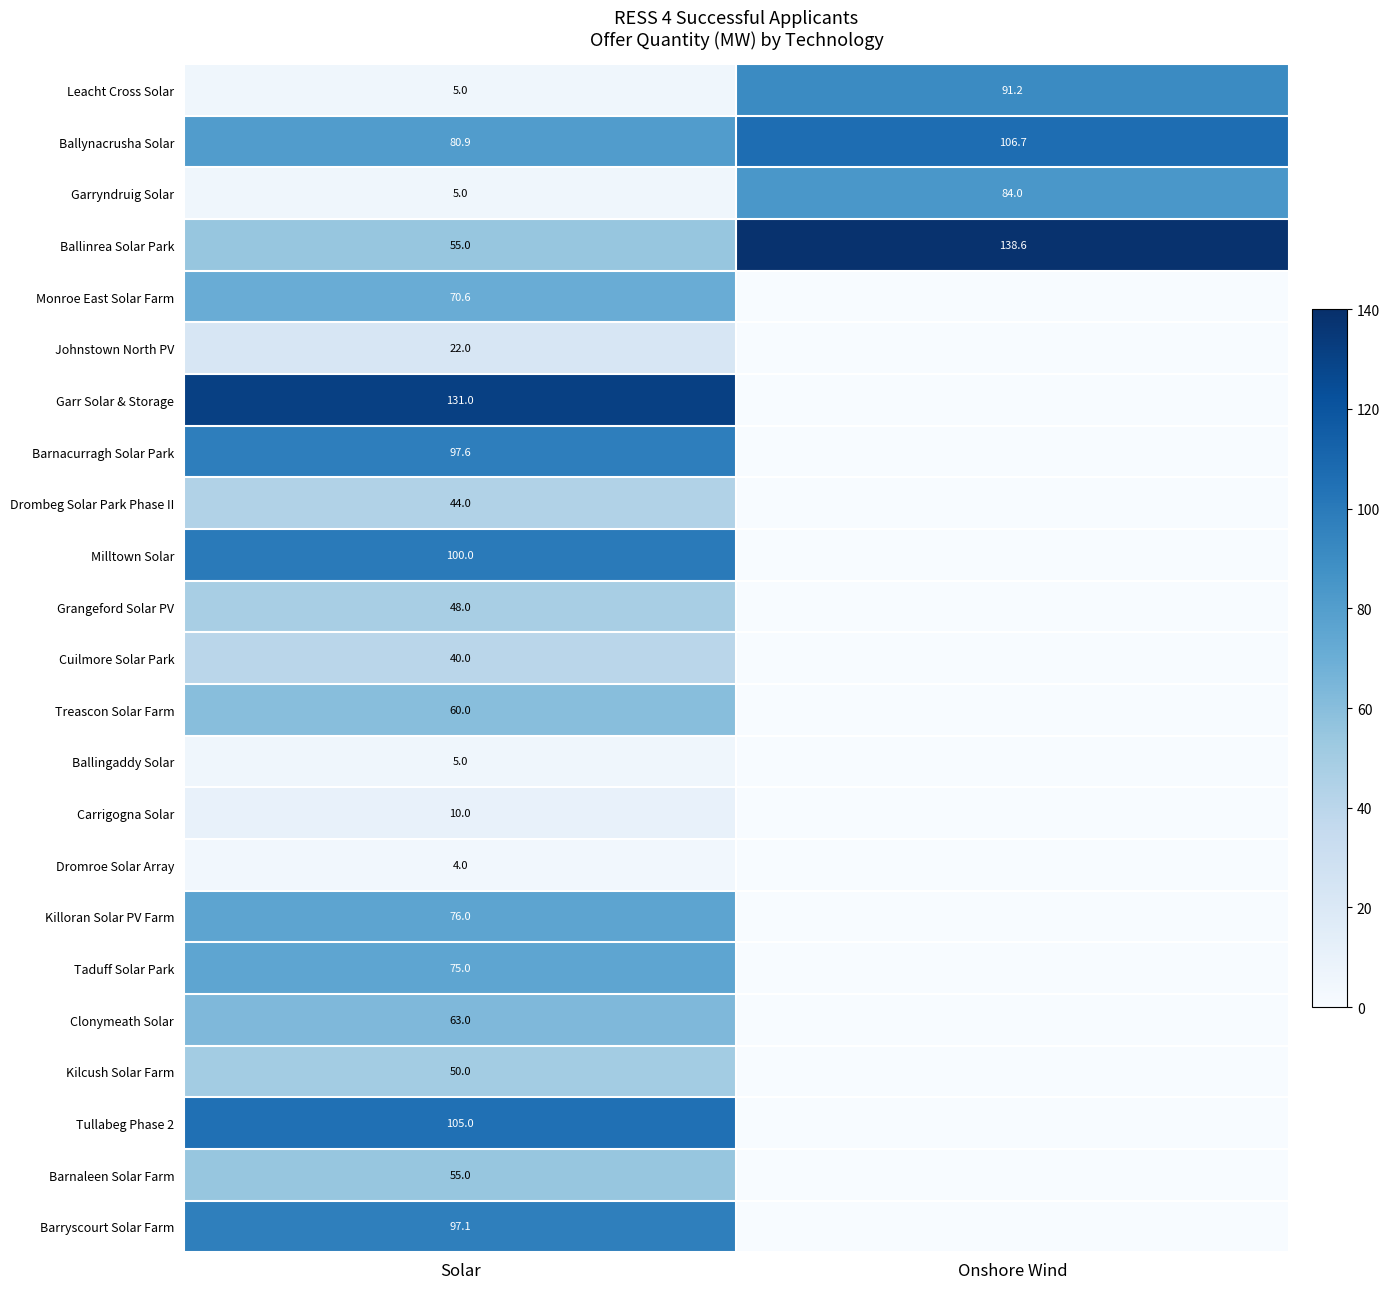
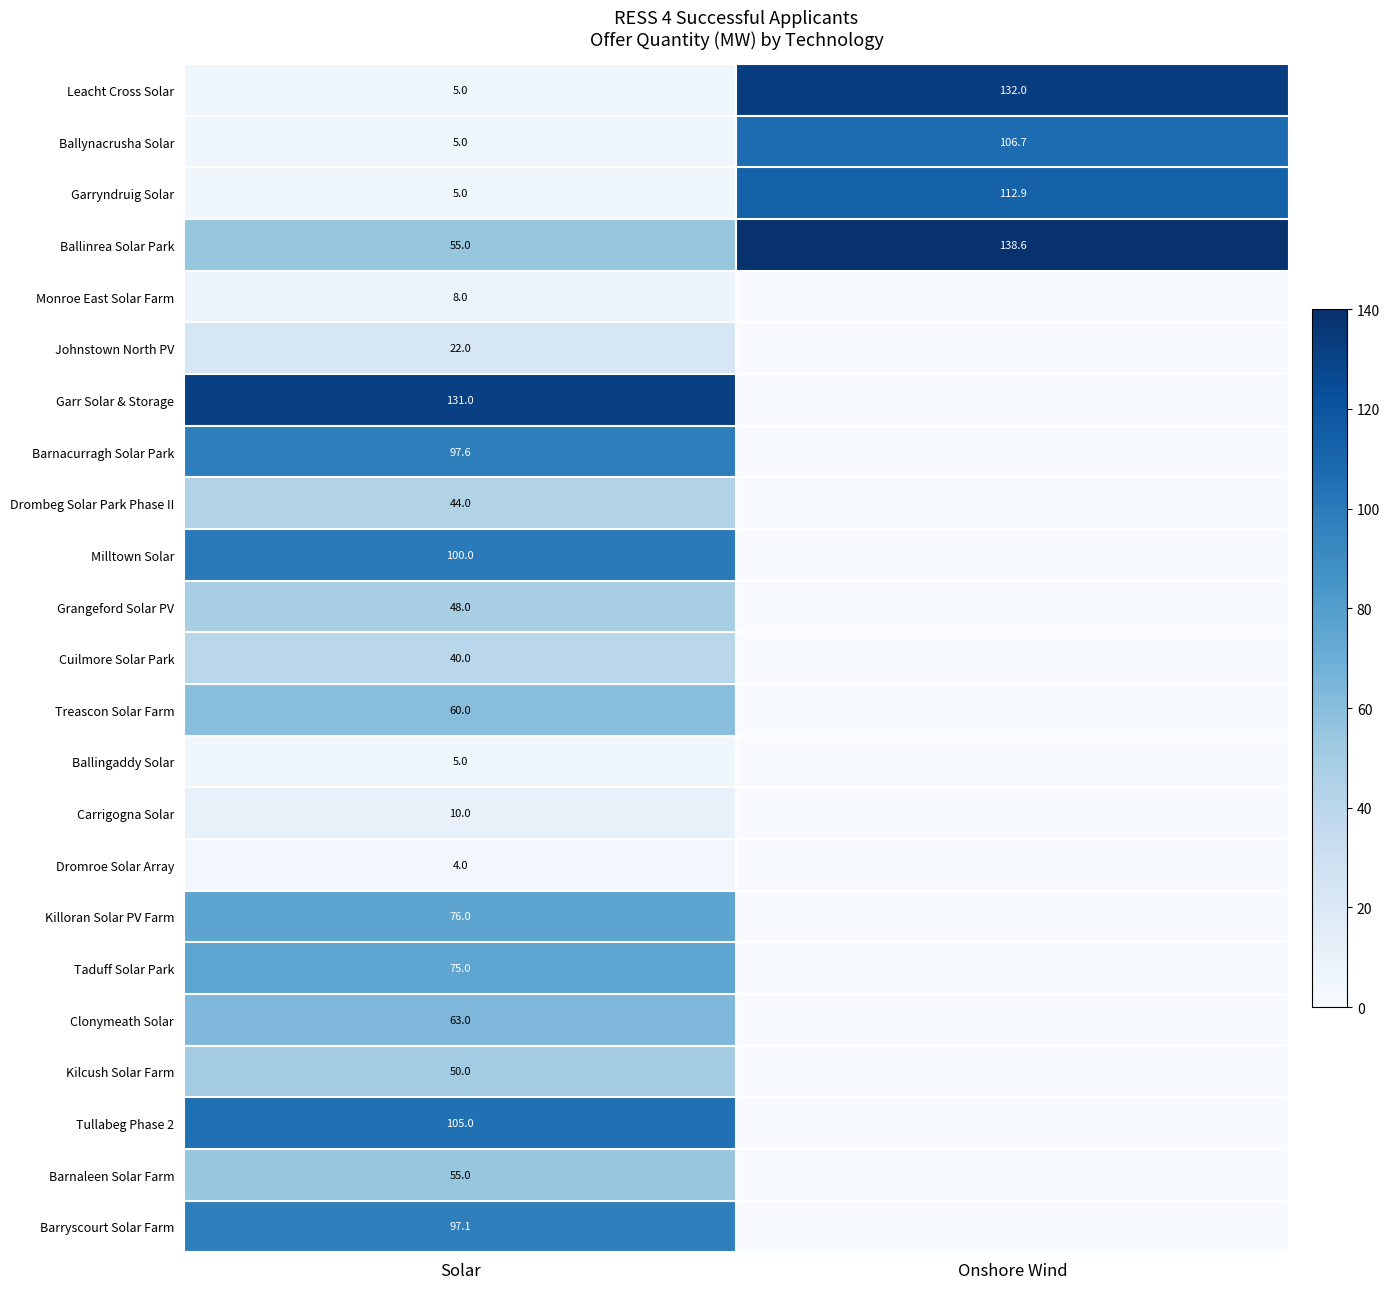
  {
    "Leacht Cross Solar": {
      "Solar": 5.0,
-     "Onshore Wind": 91.2
+     "Onshore Wind": 132.0
    },
    "Ballynacrusha Solar": {
-     "Solar": 80.9,
+     "Solar": 5.0,
      "Onshore Wind": 106.7
    },
    "Garryndruig Solar": {
      "Solar": 5.0,
-     "Onshore Wind": 84.0
+     "Onshore Wind": 112.9
    },
    "Ballinrea Solar Park": {
      "Solar": 55.0,
      "Onshore Wind": 138.6
    },
    "Monroe East Solar Farm": {
-     "Solar": 70.6
+     "Solar": 8.0
    },
    "Johnstown North PV": {
      "Solar": 22.0
    },
    "Garr Solar & Storage": {
      "Solar": 131.0
    },
    "Barnacurragh Solar Park": {
      "Solar": 97.6
    },
    "Drombeg Solar Park Phase II": {
      "Solar": 44.0
    },
    "Milltown Solar": {
      "Solar": 100.0
    },
    "Grangeford Solar PV": {
      "Solar": 48.0
    },
    "Cuilmore Solar Park": {
      "Solar": 40.0
    },
    "Treascon Solar Farm": {
      "Solar": 60.0
    },
    "Ballingaddy Solar": {
      "Solar": 5.0
    },
    "Carrigogna Solar": {
      "Solar": 10.0
    },
    "Dromroe Solar Array": {
      "Solar": 4.0
    },
    "Killoran Solar PV Farm": {
      "Solar": 76.0
    },
    "Taduff Solar Park": {
      "Solar": 75.0
    },
    "Clonymeath Solar": {
      "Solar": 63.0
    },
    "Kilcush Solar Farm": {
      "Solar": 50.0
    },
    "Tullabeg Phase 2": {
      "Solar": 105.0
    },
    "Barnaleen Solar Farm": {
      "Solar": 55.0
    },
    "Barryscourt Solar Farm": {
      "Solar": 97.1
    }
  }
